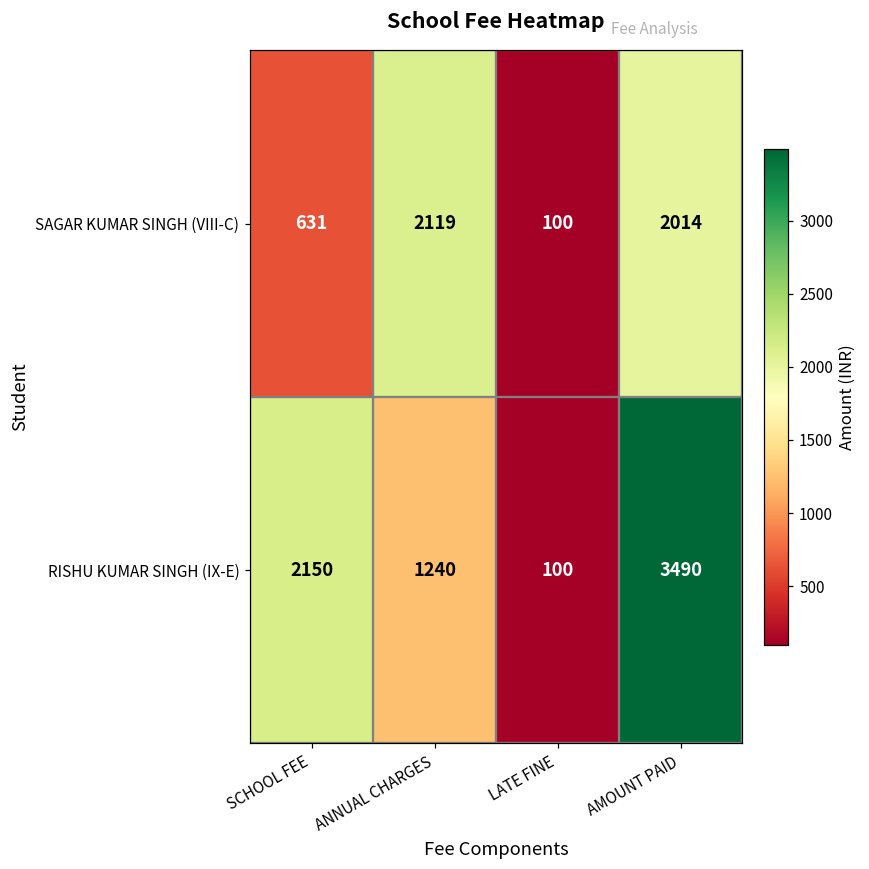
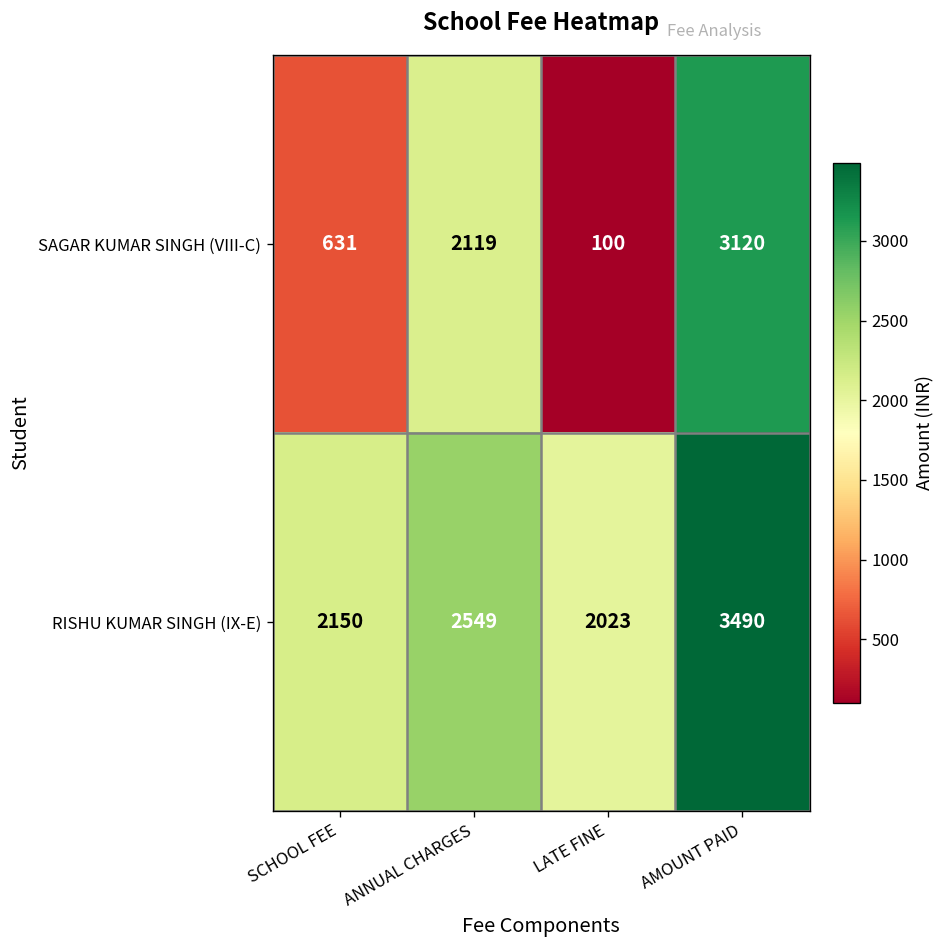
  {
    "SAGAR KUMAR SINGH (VIII-C)": {
      "SCHOOL FEE": 631,
      "ANNUAL CHARGES": 2119,
      "LATE FINE": 100,
-     "AMOUNT PAID": 2014
+     "AMOUNT PAID": 3120
    },
    "RISHU KUMAR SINGH (IX-E)": {
      "SCHOOL FEE": 2150,
-     "ANNUAL CHARGES": 1240,
-     "LATE FINE": 100,
+     "ANNUAL CHARGES": 2549,
+     "LATE FINE": 2023,
      "AMOUNT PAID": 3490
    }
  }
